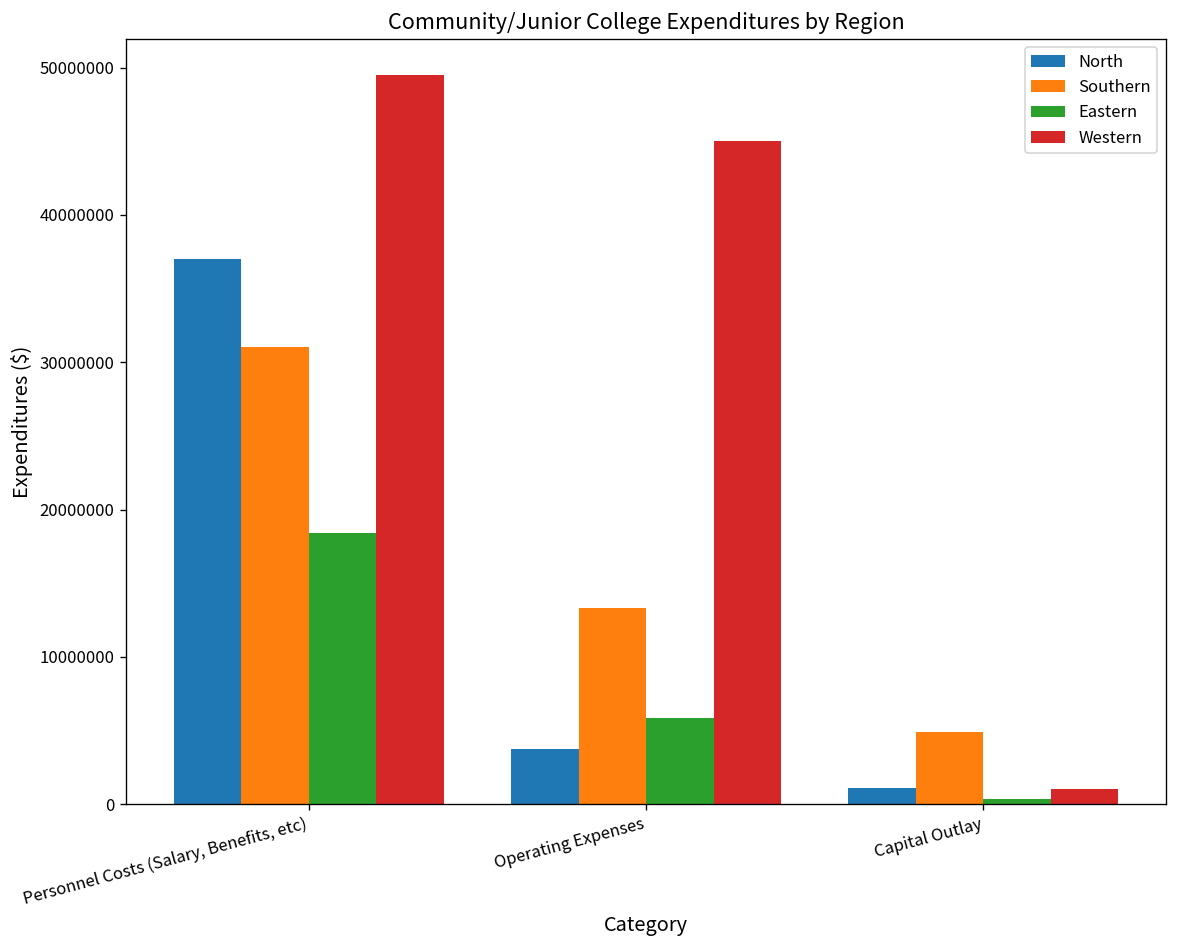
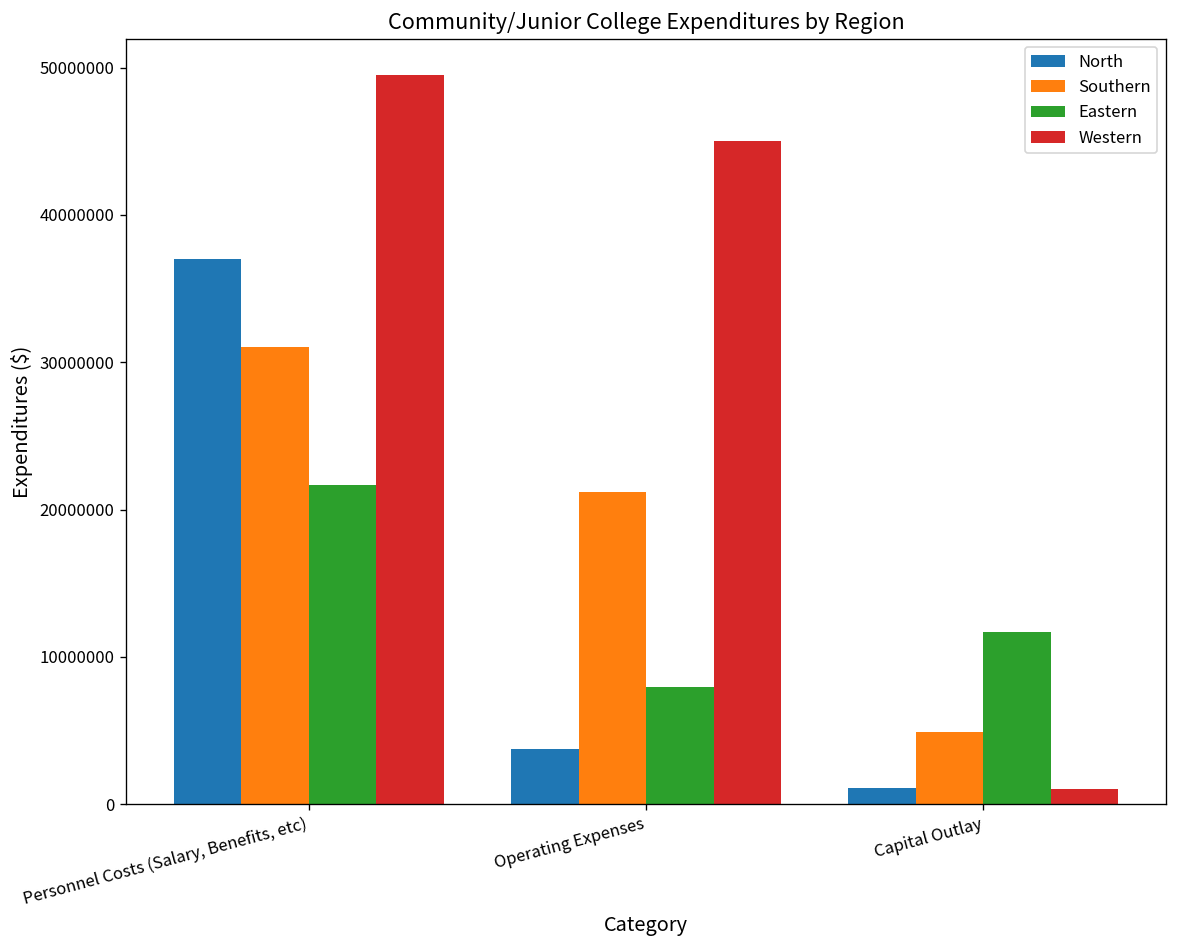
  {
    "North": {
      "Personnel Costs (Salary, Benefits, etc)": 37000000,
      "Operating Expenses": 3800000,
      "Capital Outlay": 1100000
    },
    "Southern": {
      "Personnel Costs (Salary, Benefits, etc)": 31000000,
-     "Operating Expenses": 13300000,
+     "Operating Expenses": 21200000,
      "Capital Outlay": 4900000
    },
    "Eastern": {
-     "Personnel Costs (Salary, Benefits, etc)": 18400000,
-     "Operating Expenses": 5800000,
-     "Capital Outlay": 400000
+     "Personnel Costs (Salary, Benefits, etc)": 21700000,
+     "Operating Expenses": 8000000,
+     "Capital Outlay": 11700000
    },
    "Western": {
      "Personnel Costs (Salary, Benefits, etc)": 49500000,
      "Operating Expenses": 45000000,
      "Capital Outlay": 1000000
    }
  }
